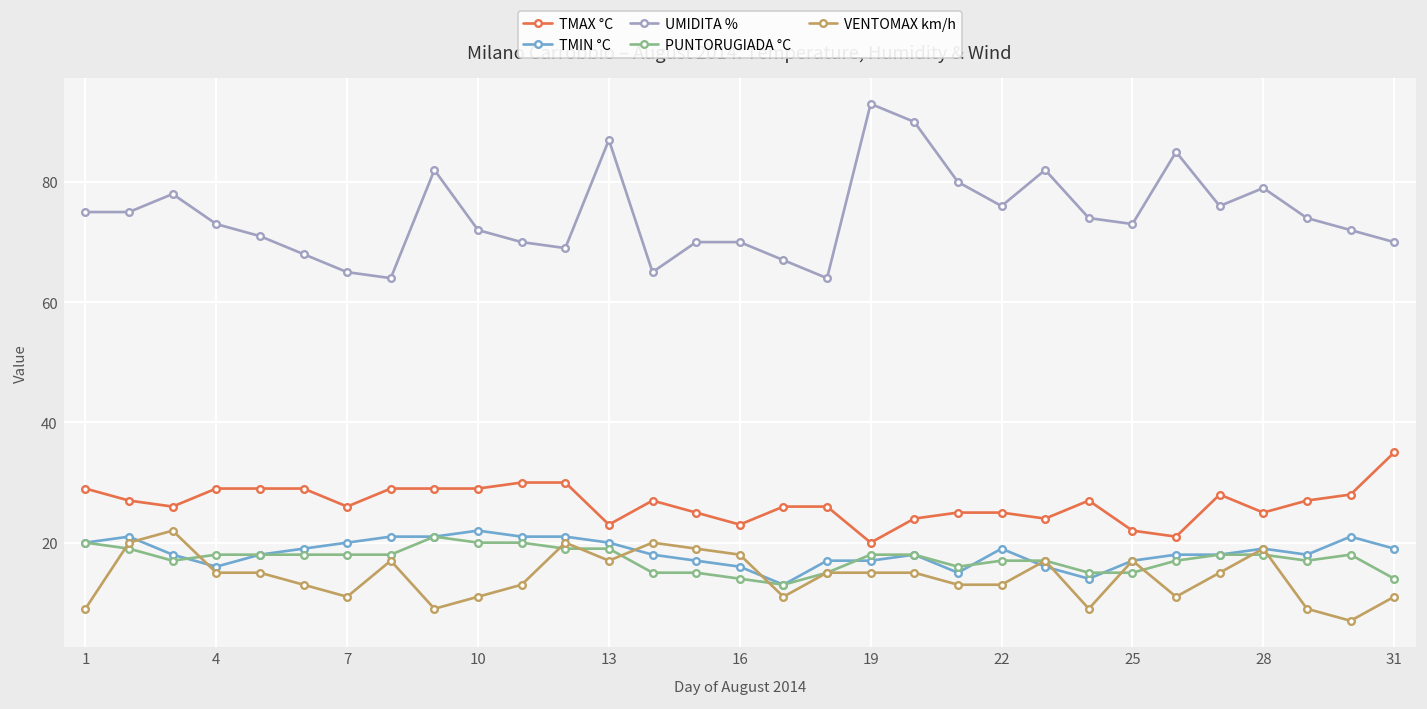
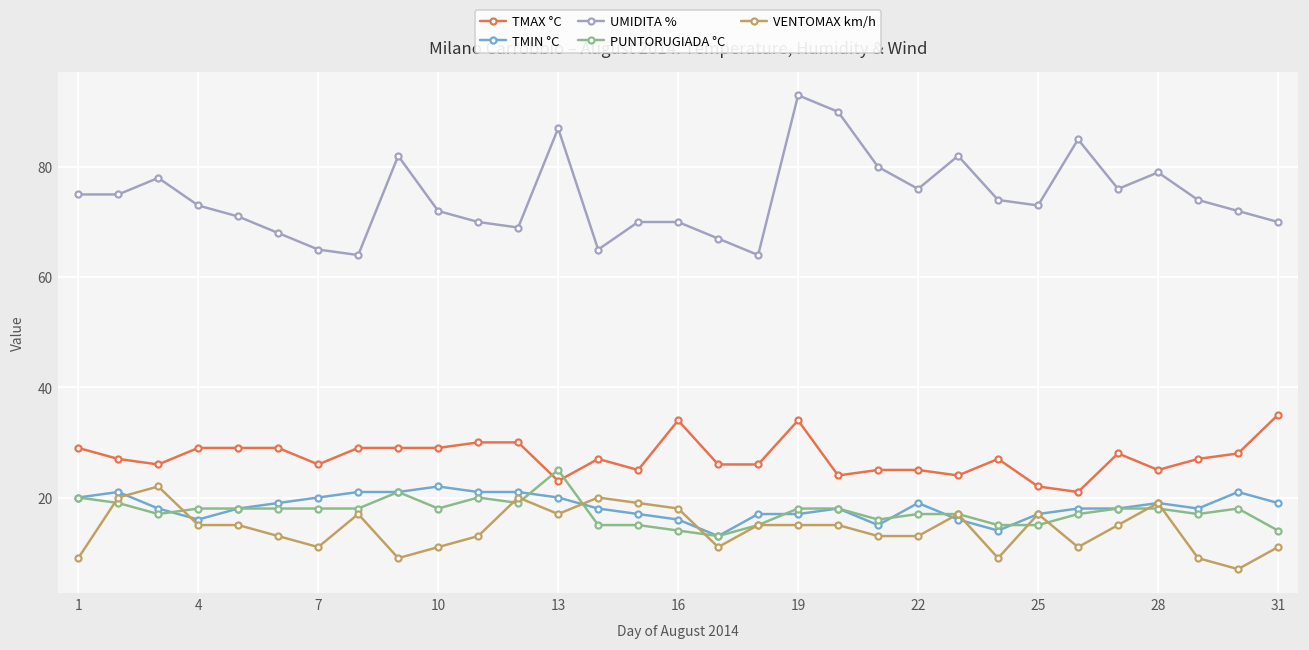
  {
    "TMAX °C": {
      "1": 29,
      "4": 29,
      "7": 26,
      "10": 29,
      "13": 23,
-     "16": 23,
-     "19": 20,
+     "16": 34,
+     "19": 34,
      "22": 25,
      "25": 22,
      "28": 25,
      "31": 35
    },
    "PUNTORUGIADA °C": {
      "4": 18,
      "7": 18,
-     "10": 20,
-     "13": 19,
+     "10": 18,
+     "13": 25,
      "16": 14,
      "19": 18,
      "22": 17,
      "25": 15,
      "28": 18,
      "31": 14
    },
    "VENTOMAX km/h": {
      "1": 9,
      "4": 15,
      "7": 11,
      "10": 11,
      "13": 17,
      "16": 18,
      "19": 15,
      "22": 13,
      "31": 11
    }
  }
